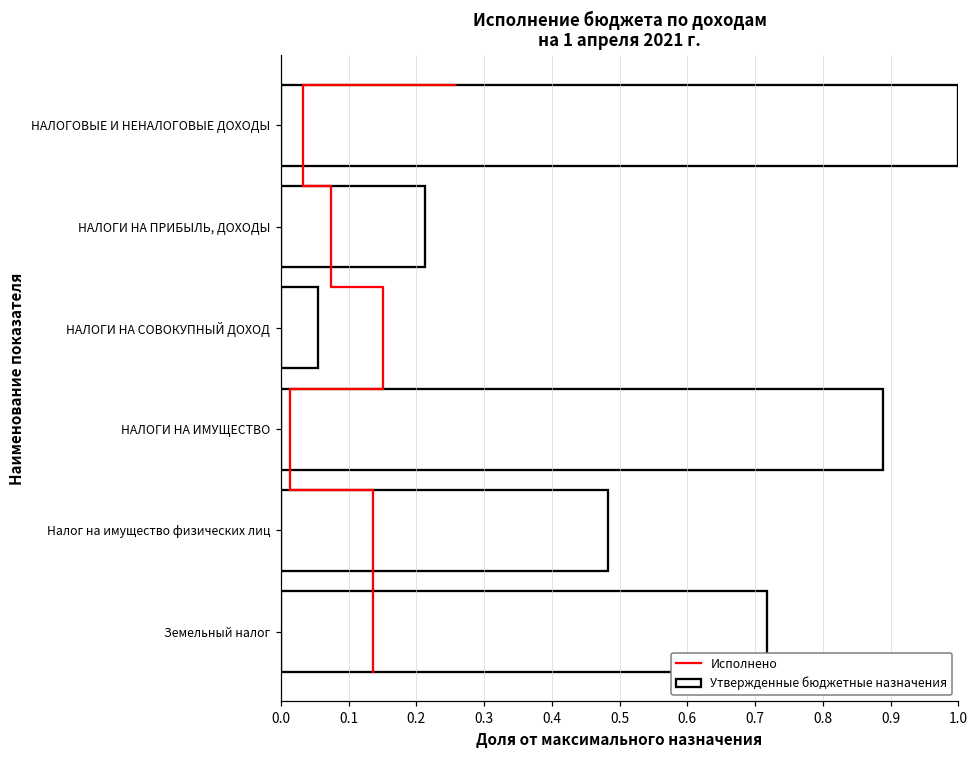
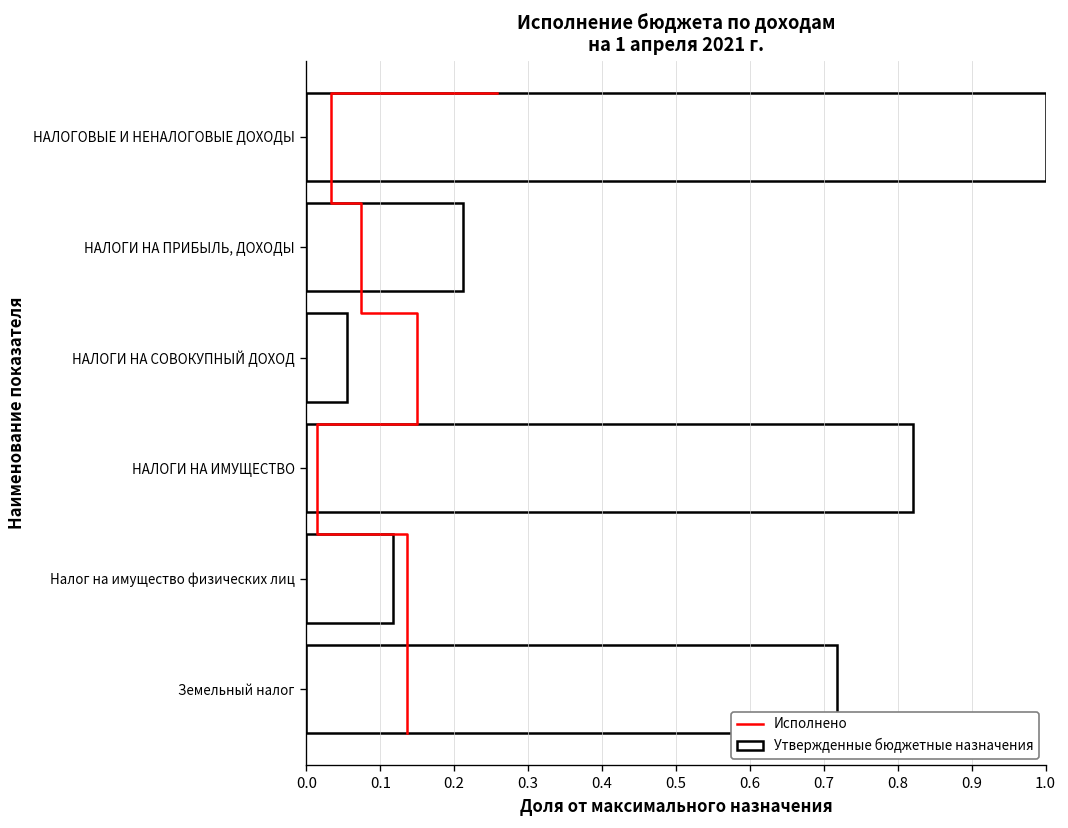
  {
    "Утвержденные бюджетные назначения": {
      "НАЛОГОВЫЕ И НЕНАЛОГОВЫЕ ДОХОДЫ": 1.00,
      "НАЛОГИ НА ПРИБЫЛЬ, ДОХОДЫ": 0.21,
      "НАЛОГИ НА СОВОКУПНЫЙ ДОХОД": 0.05,
-     "НАЛОГИ НА ИМУЩЕСТВО": 0.89,
-     "Налог на имущество физических лиц": 0.48,
+     "НАЛОГИ НА ИМУЩЕСТВО": 0.82,
+     "Налог на имущество физических лиц": 0.12,
      "Земельный налог": 0.72
    }
  }
